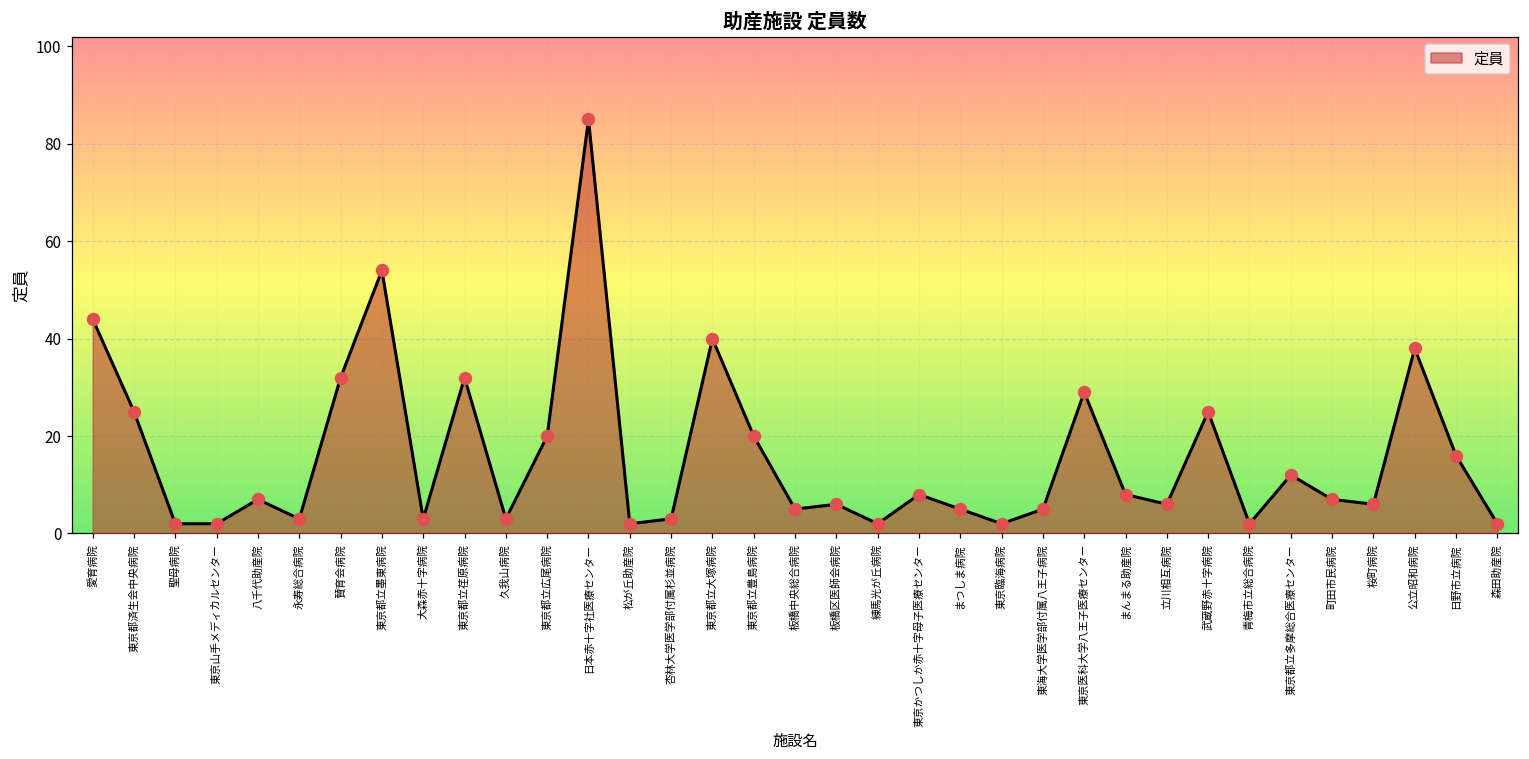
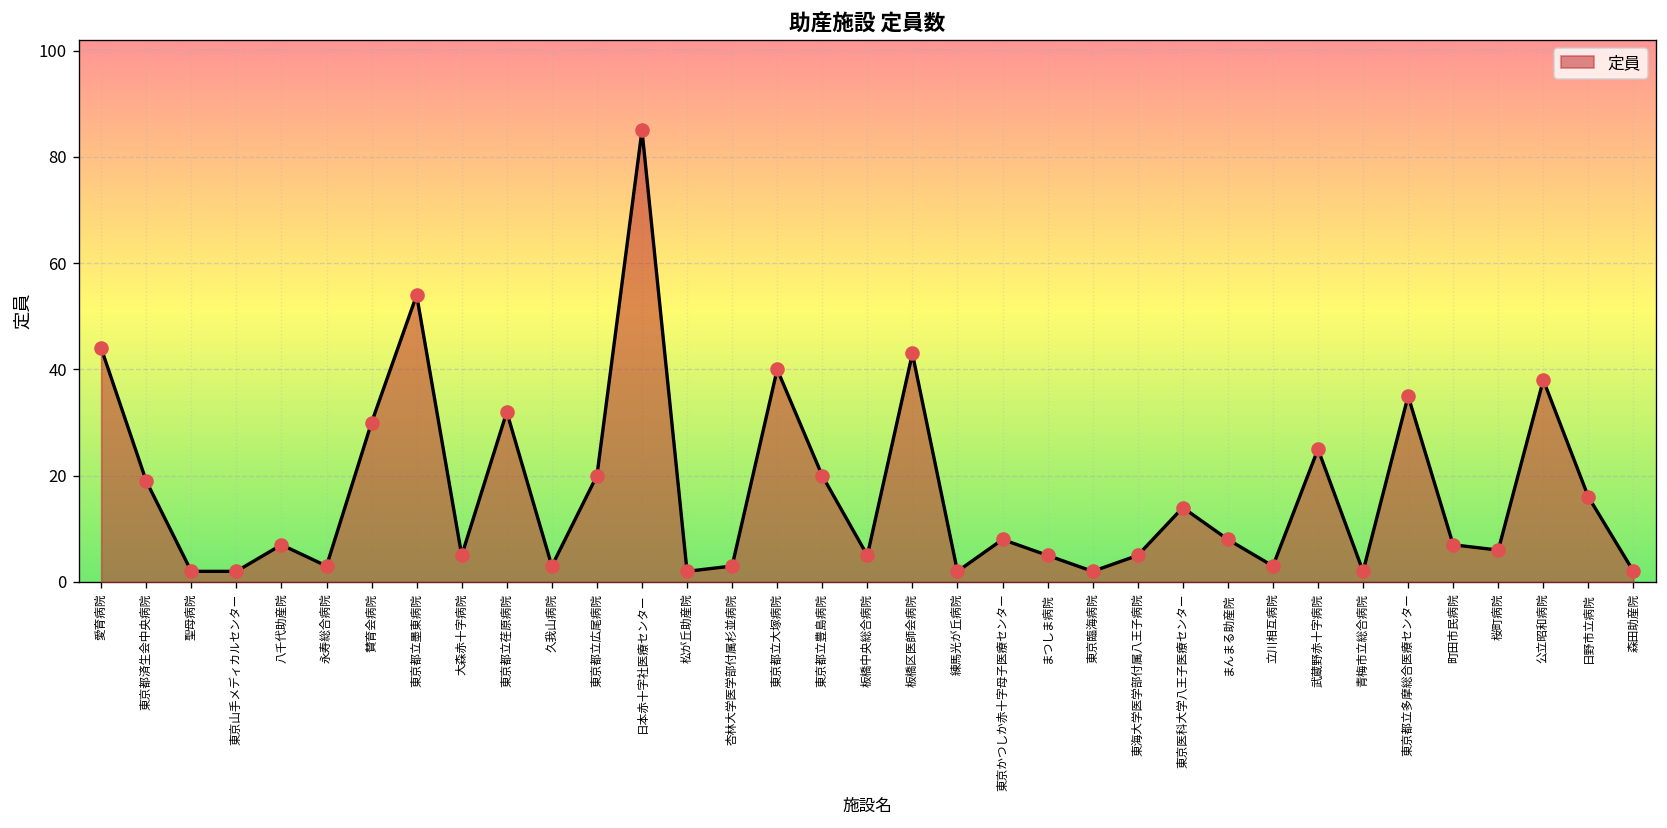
  {
    "愛育病院": 44,
-   "東京都済生会中央病院": 25,
+   "東京都済生会中央病院": 19,
    "聖母病院": 2,
    "東京山手メディカルセンター": 2,
    "八千代助産院": 7,
    "永寿総合病院": 3,
-   "賛育会病院": 32,
+   "賛育会病院": 30,
    "東京都立墨東病院": 54,
-   "大森赤十字病院": 3,
+   "大森赤十字病院": 5,
    "東京都立荏原病院": 32,
    "久我山病院": 3,
    "東京都立広尾病院": 20,
    "日本赤十字社医療センター": 85,
    "松が丘助産院": 2,
    "杏林大学医学部付属杉並病院": 3,
    "東京都立大塚病院": 40,
    "東京都立豊島病院": 20,
    "板橋中央総合病院": 5,
-   "板橋区医師会病院": 6,
+   "板橋区医師会病院": 43,
    "練馬光が丘病院": 2,
    "東京かつしか赤十字母子医療センター": 8,
    "まつしま病院": 5,
    "東京臨海病院": 2,
    "東海大学医学部付属八王子病院": 5,
-   "東京医科大学八王子医療センター": 29,
+   "東京医科大学八王子医療センター": 14,
    "まんまる助産院": 8,
-   "立川相互病院": 6,
+   "立川相互病院": 3,
    "武蔵野赤十字病院": 25,
    "青梅市立総合病院": 2,
-   "東京都立多摩総合医療センター": 12,
+   "東京都立多摩総合医療センター": 35,
    "町田市民病院": 7,
    "桜町病院": 6,
    "公立昭和病院": 38,
    "日野市立病院": 16,
    "森田助産院": 2
  }
